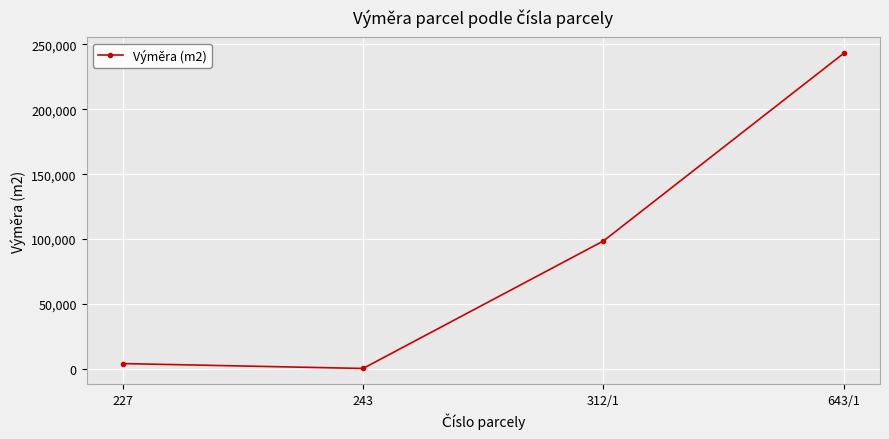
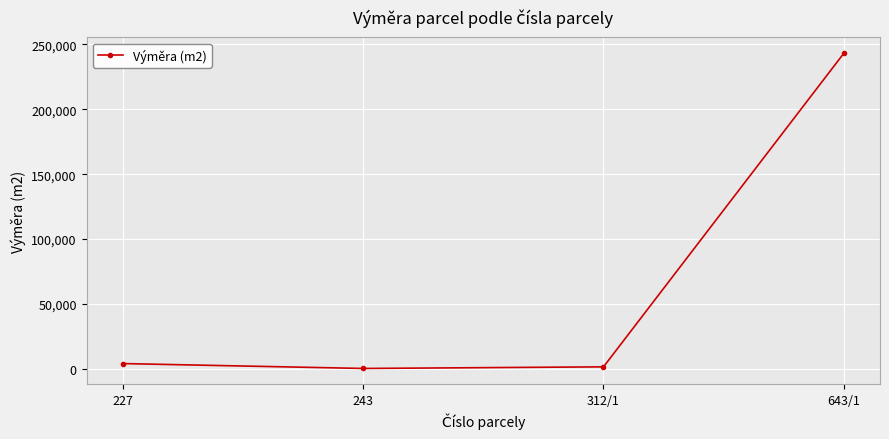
  {
    "227": "4,000",
    "243": "0",
-   "312/1": "99,000",
+   "312/1": "2,000",
    "643/1": "243,000"
  }
